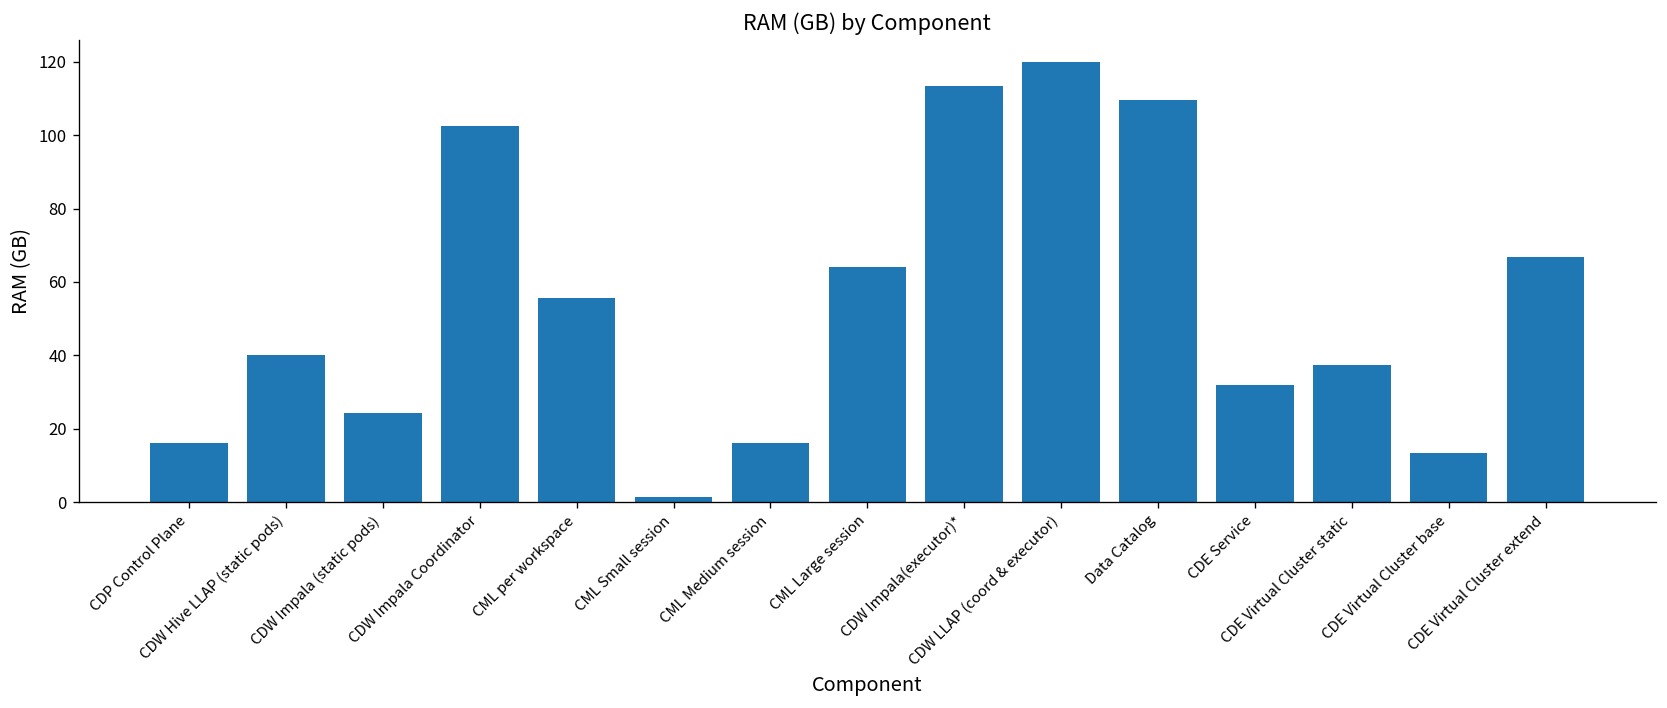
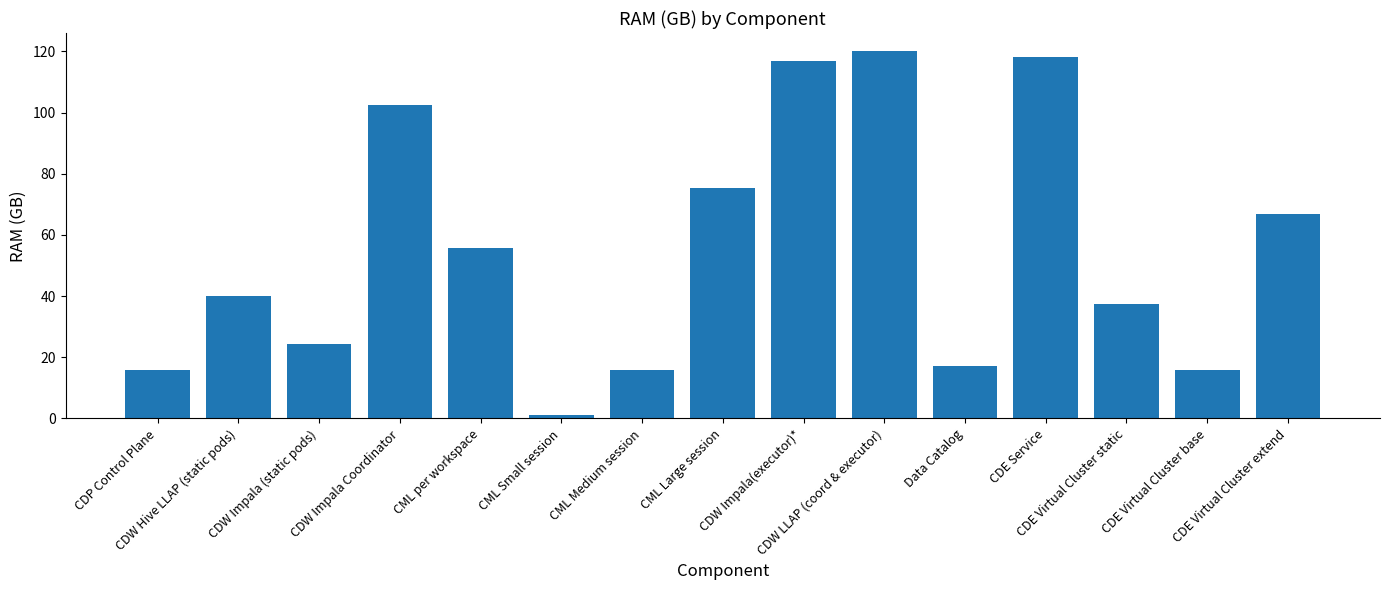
  {
    "CDP Control Plane": 16,
    "CDW Hive LLAP (static pods)": 40,
    "CDW Impala (static pods)": 24,
    "CDW Impala Coordinator": 102,
    "CML per workspace": 56,
    "CML Small session": 1,
    "CML Medium session": 16,
-   "CML Large session": 64,
-   "CDW Impala(executor)*": 114,
+   "CML Large session": 76,
+   "CDW Impala(executor)*": 117,
    "CDW LLAP (coord & executor)": 120,
-   "Data Catalog": 110,
-   "CDE Service": 32,
+   "Data Catalog": 17,
+   "CDE Service": 118,
    "CDE Virtual Cluster static": 38,
-   "CDE Virtual Cluster base": 13,
+   "CDE Virtual Cluster base": 16,
    "CDE Virtual Cluster extend": 67
  }
